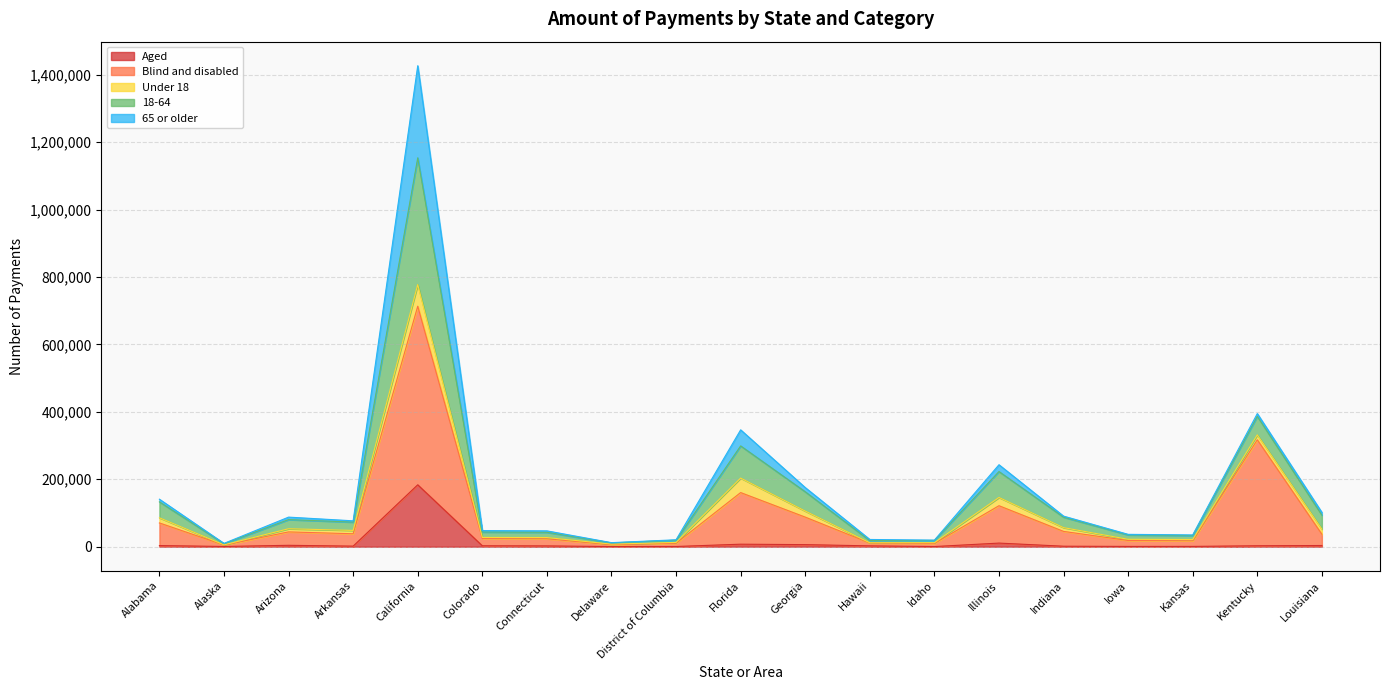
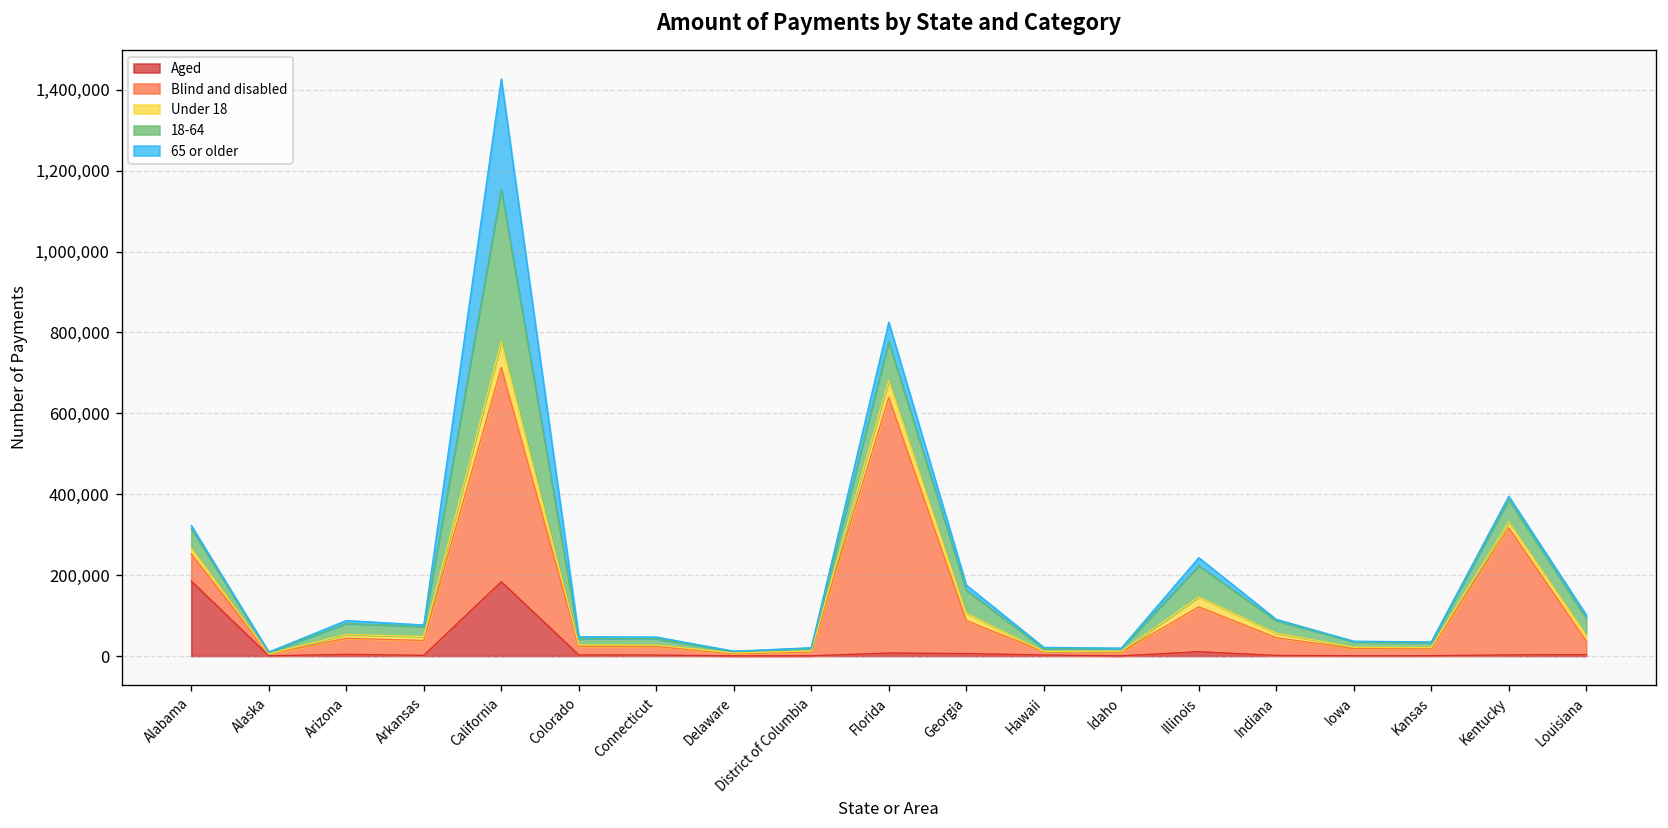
  {
    "Aged": {
-     "Alabama": "0",
+     "Alabama": "190,000",
      "Arizona": "0",
      "Arkansas": "0",
      "California": "180,000",
      "Colorado": "0",
      "Connecticut": "0",
      "District of Columbia": "0",
      "Florida": "10,000",
      "Georgia": "10,000",
      "Hawaii": "0",
      "Idaho": "0",
      "Illinois": "10,000",
      "Indiana": "0",
      "Iowa": "0",
      "Kansas": "0",
      "Kentucky": "0",
      "Louisiana": "0"
    },
    "Blind and disabled": {
      "Alabama": "70,000",
      "Arizona": "40,000",
      "Arkansas": "40,000",
      "California": "530,000",
-     "Florida": "150,000",
+     "Florida": "630,000",
      "Georgia": "80,000",
      "Illinois": "110,000",
      "Indiana": "40,000",
      "Kentucky": "310,000",
      "Louisiana": "30,000"
    },
    "Under 18": {
      "Alabama": "20,000",
      "Arizona": "10,000",
      "Arkansas": "10,000",
      "California": "60,000",
      "Florida": "40,000",
      "Georgia": "20,000",
      "Illinois": "20,000",
      "Indiana": "10,000",
      "Kentucky": "10,000",
      "Louisiana": "20,000"
    },
    "18-64": {
      "Alabama": "50,000",
      "California": "380,000",
      "Florida": "100,000",
      "Georgia": "60,000",
      "Illinois": "80,000",
      "Kentucky": "60,000",
      "Louisiana": "40,000"
    },
    "65 or older": {
      "Alabama": "10,000",
      "California": "270,000",
      "Florida": "50,000",
      "Georgia": "10,000",
      "Illinois": "20,000",
      "Kentucky": "10,000",
      "Louisiana": "10,000"
    }
  }
